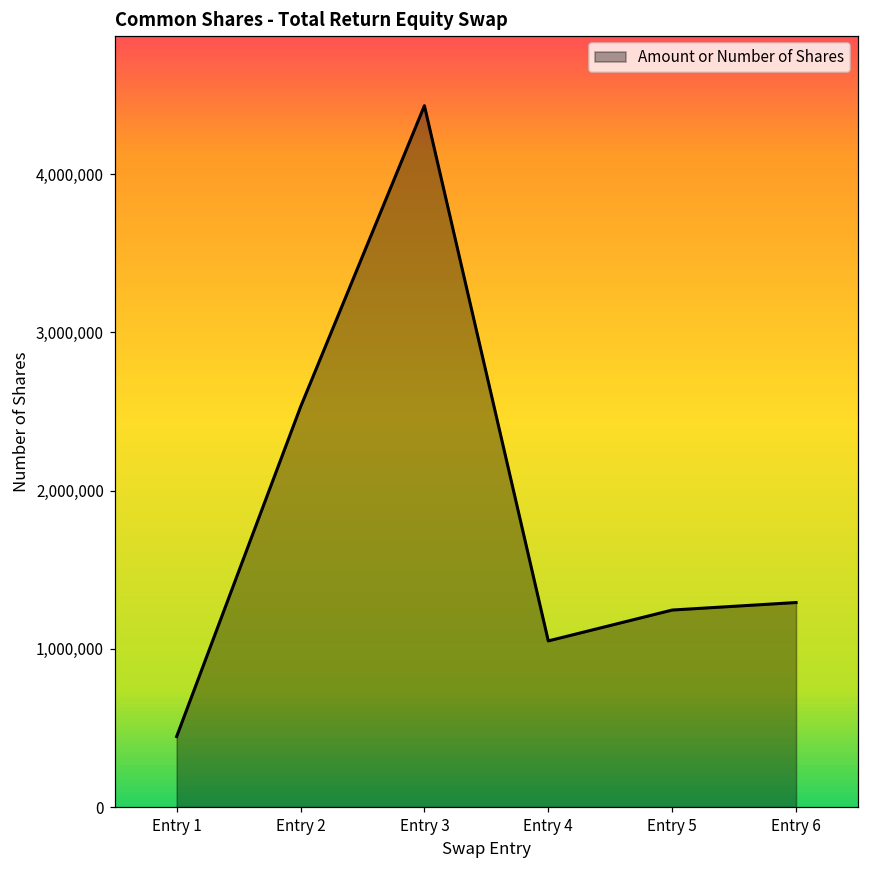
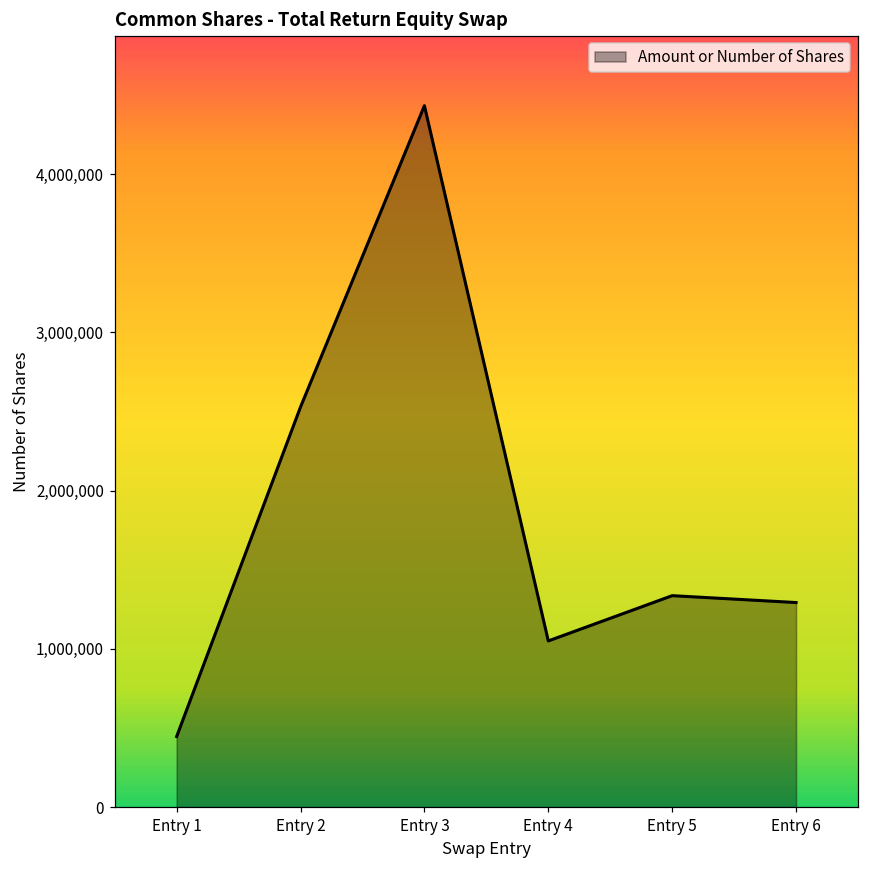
  {
    "Entry 1": "450,000",
    "Entry 2": "2,530,000",
    "Entry 3": "4,430,000",
    "Entry 4": "1,050,000",
-   "Entry 5": "1,250,000",
+   "Entry 5": "1,340,000",
    "Entry 6": "1,290,000"
  }
